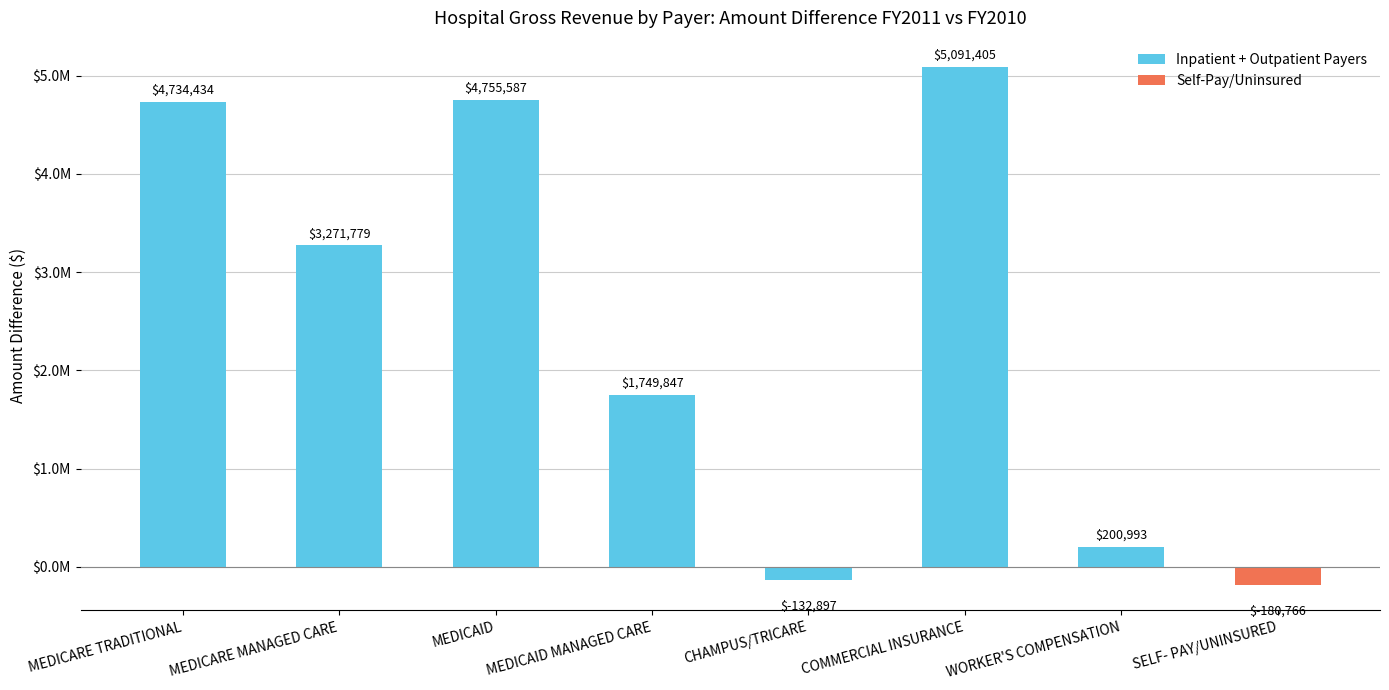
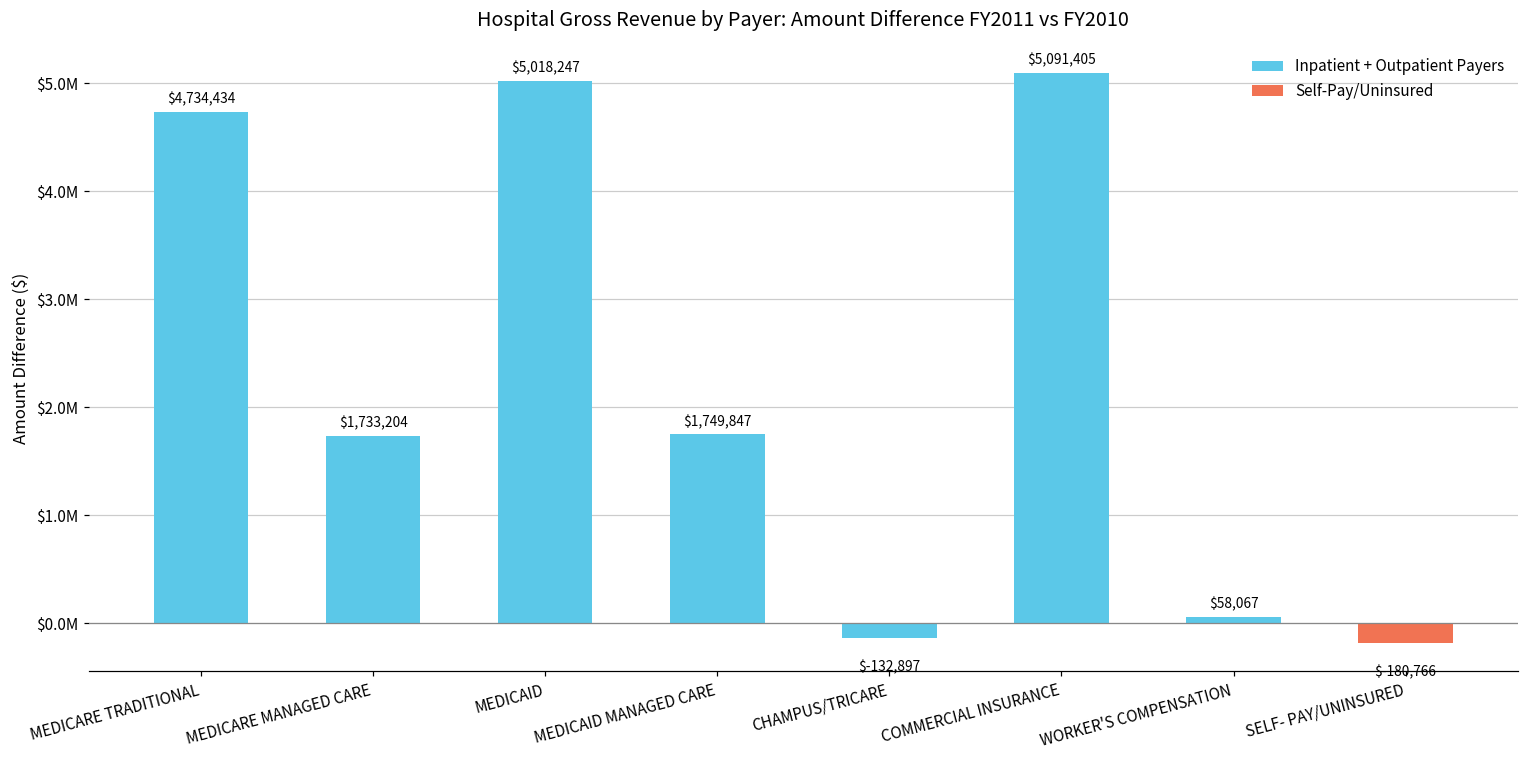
  {
    "MEDICARE TRADITIONAL": "$4,734,434",
-   "MEDICARE MANAGED CARE": "$3,271,779",
-   "MEDICAID": "$4,755,587",
+   "MEDICARE MANAGED CARE": "$1,733,204",
+   "MEDICAID": "$5,018,247",
    "MEDICAID MANAGED CARE": "$1,749,847",
    "CHAMPUS/TRICARE": "$-132,897",
    "COMMERCIAL INSURANCE": "$5,091,405",
-   "WORKER'S COMPENSATION": "$200,993",
+   "WORKER'S COMPENSATION": "$58,067",
    "SELF- PAY/UNINSURED": "$-180,766"
  }
